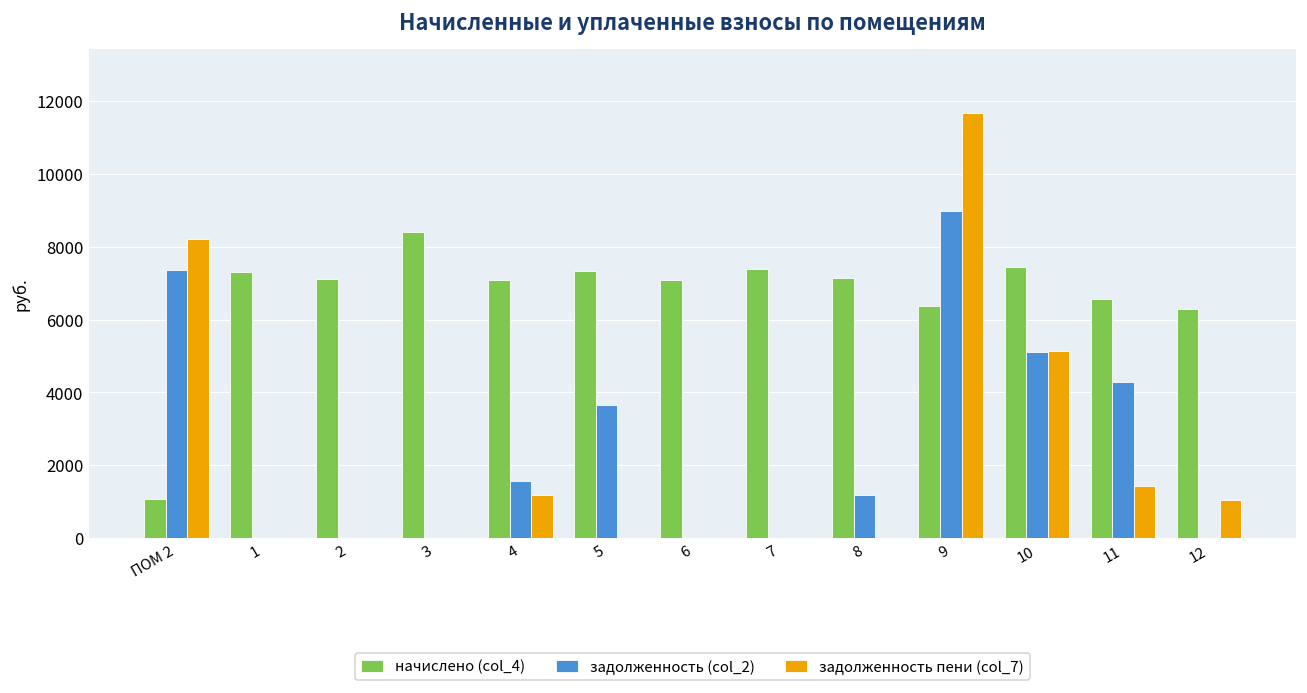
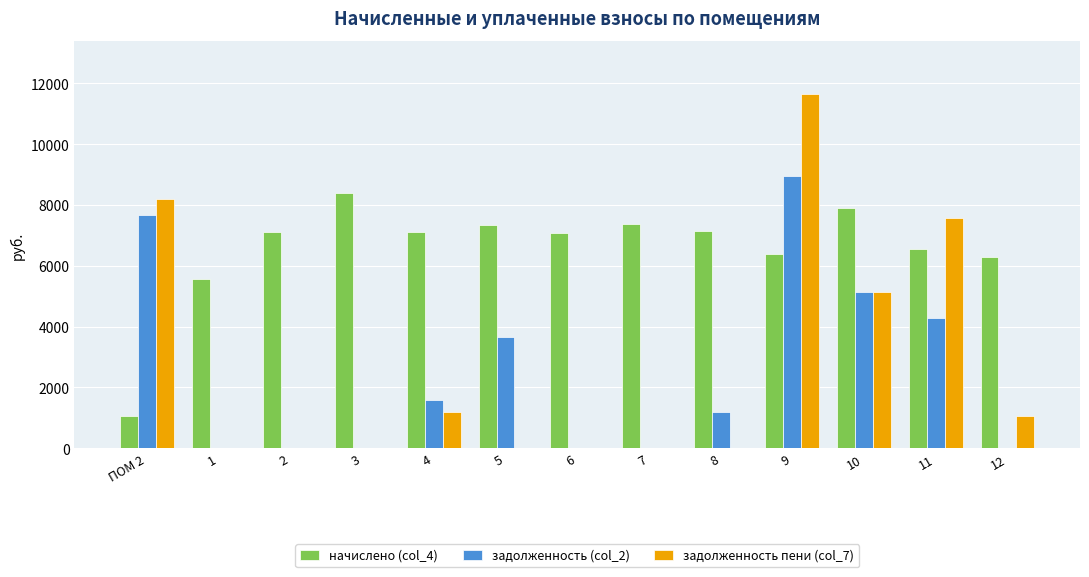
  {
    "начислено (col_4)": {
      "ПОМ 2": 1100,
-     "1": 7300,
+     "1": 5600,
      "2": 7100,
      "3": 8400,
      "4": 7100,
      "5": 7300,
      "6": 7100,
      "7": 7400,
      "8": 7100,
      "9": 6400,
-     "10": 7400,
+     "10": 7900,
      "11": 6600,
      "12": 6300
    },
    "задолженность (col_2)": {
-     "ПОМ 2": 7400,
+     "ПОМ 2": 7700,
      "1": 0,
      "2": 0,
      "3": 0,
      "4": 1600,
      "5": 3700,
      "6": 0,
      "7": 0,
      "8": 1200,
      "9": 9000,
      "10": 5100,
      "11": 4300,
      "12": 0
    },
    "задолженность пени (col_7)": {
      "ПОМ 2": 8200,
      "1": 0,
      "2": 0,
      "3": 0,
      "4": 1200,
      "5": 0,
      "6": 0,
      "7": 0,
      "8": 0,
      "9": 11700,
      "10": 5100,
-     "11": 1400,
+     "11": 7600,
      "12": 1000
    }
  }
